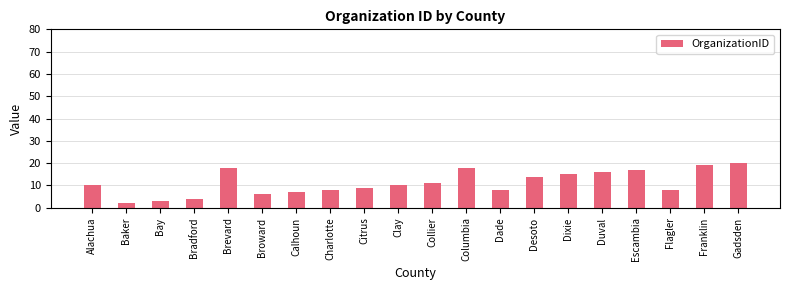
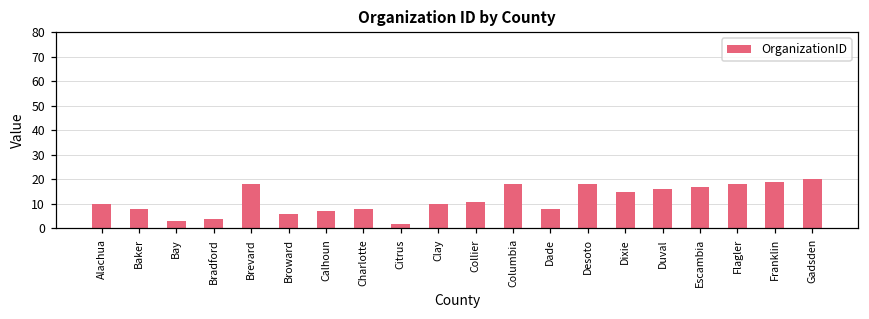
  {
    "Alachua": 10,
-   "Baker": 2,
+   "Baker": 8,
    "Bay": 3,
    "Bradford": 4,
    "Brevard": 18,
    "Broward": 6,
    "Calhoun": 7,
    "Charlotte": 8,
-   "Citrus": 9,
+   "Citrus": 2,
    "Clay": 10,
    "Collier": 11,
    "Columbia": 18,
    "Dade": 8,
-   "Desoto": 14,
+   "Desoto": 18,
    "Dixie": 15,
    "Duval": 16,
    "Escambia": 17,
-   "Flagler": 8,
+   "Flagler": 18,
    "Franklin": 19,
    "Gadsden": 20
  }
